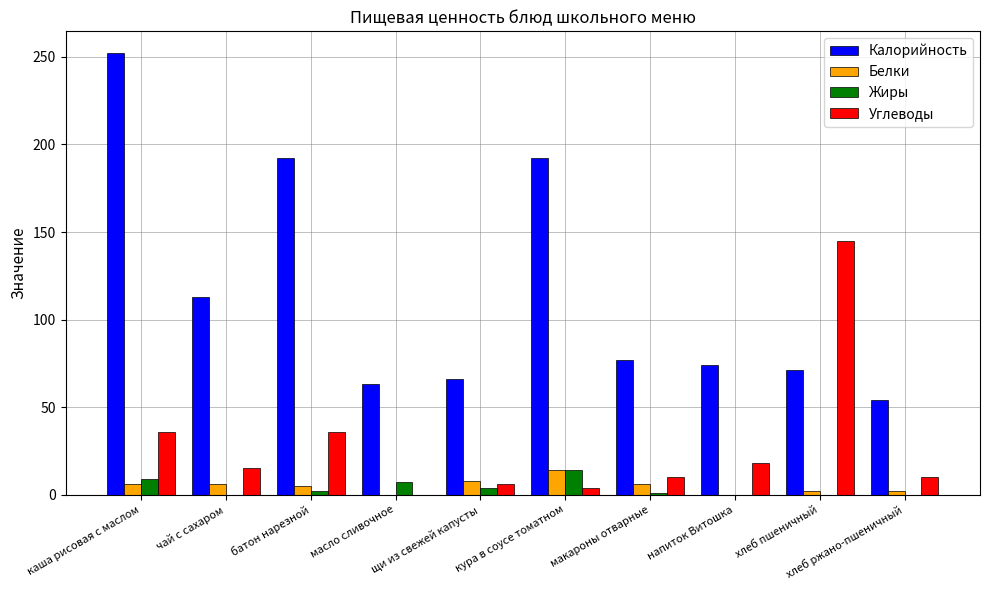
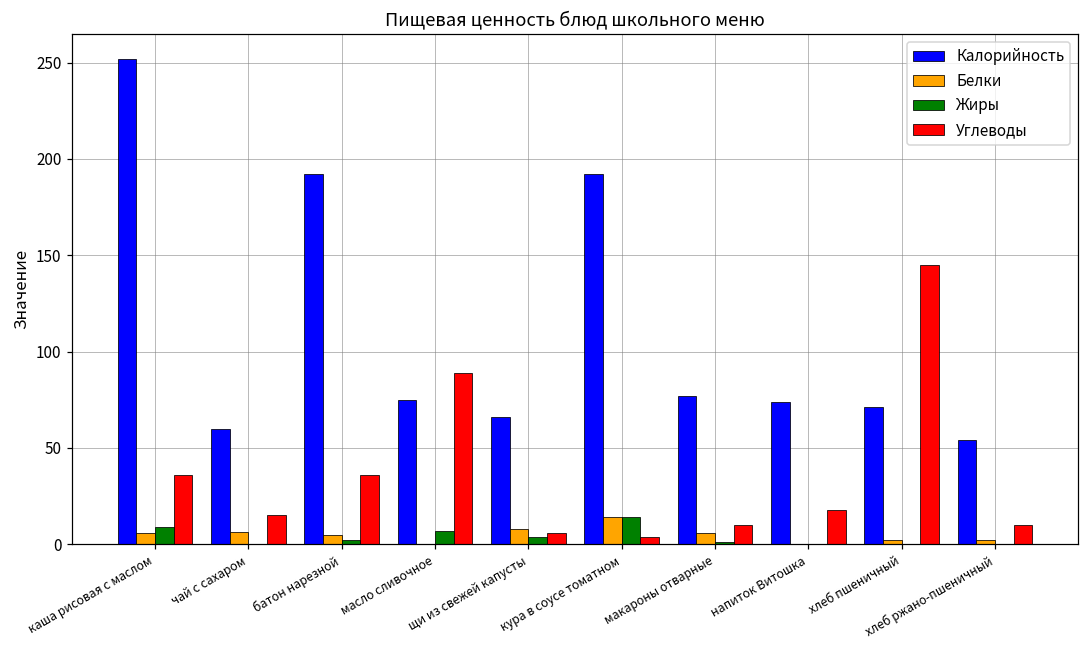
  {
    "Калорийность": {
      "каша рисовая с маслом": 252,
-     "чай с сахаром": 113,
+     "чай с сахаром": 60,
      "батон нарезной": 192,
-     "масло сливочное": 63,
+     "масло сливочное": 75,
      "щи из свежей капусты": 66,
      "кура в соусе томатном": 192,
      "макароны отварные": 77,
      "напиток Витошка": 74,
      "хлеб пшеничный": 71,
      "хлеб ржано-пшеничный": 54
    },
    "Белки": {
      "каша рисовая с маслом": 6,
      "чай с сахаром": 6,
      "батон нарезной": 5,
      "масло сливочное": 0,
      "щи из свежей капусты": 8,
      "кура в соусе томатном": 14,
      "макароны отварные": 6,
      "напиток Витошка": 0,
      "хлеб пшеничный": 2,
      "хлеб ржано-пшеничный": 2
    },
    "Жиры": {
      "каша рисовая с маслом": 9,
      "чай с сахаром": 0,
      "батон нарезной": 2,
      "масло сливочное": 7,
      "щи из свежей капусты": 4,
      "кура в соусе томатном": 14,
      "напиток Витошка": 0,
      "хлеб пшеничный": 0,
      "хлеб ржано-пшеничный": 0
    },
    "Углеводы": {
      "каша рисовая с маслом": 36,
      "чай с сахаром": 15,
      "батон нарезной": 36,
-     "масло сливочное": 0,
+     "масло сливочное": 89,
      "щи из свежей капусты": 6,
      "кура в соусе томатном": 4,
      "макароны отварные": 10,
      "напиток Витошка": 18,
      "хлеб пшеничный": 145,
      "хлеб ржано-пшеничный": 10
    }
  }
